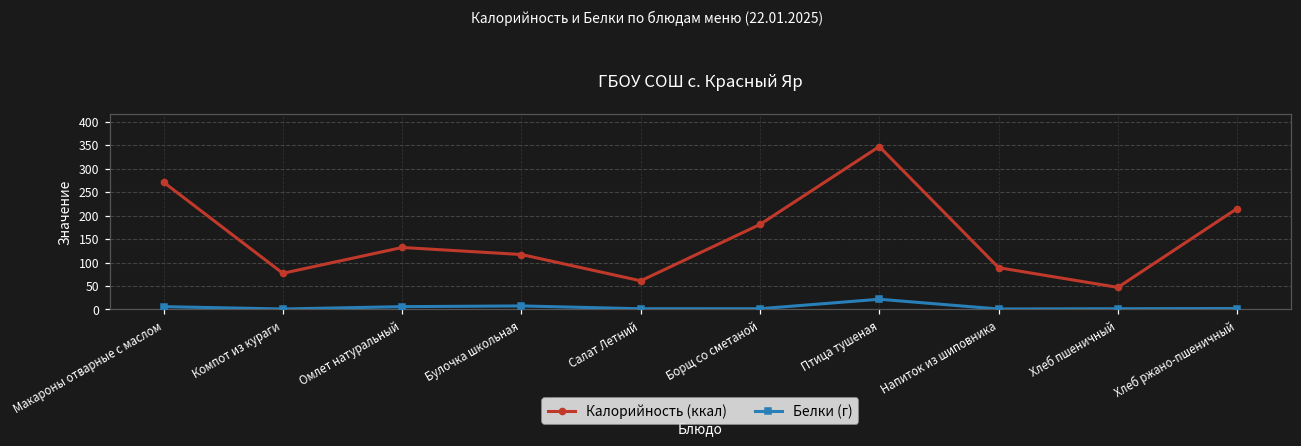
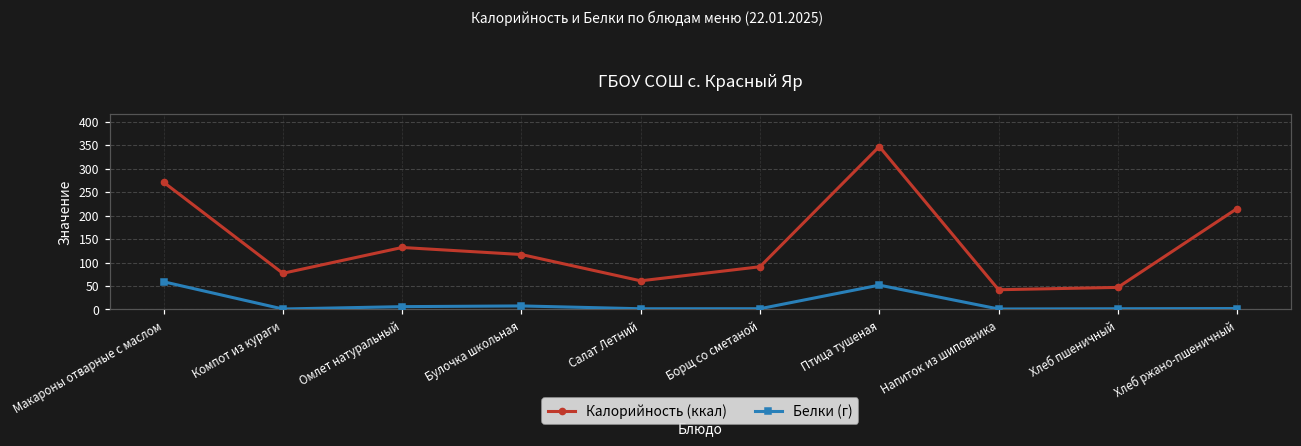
  {
    "Калорийность (ккал)": {
      "Макароны отварные с маслом": 270,
      "Компот из кураги": 80,
      "Омлет натуральный": 130,
      "Булочка школьная": 120,
      "Салат Летний": 60,
-     "Борщ со сметаной": 180,
+     "Борщ со сметаной": 90,
      "Птица тушеная": 350,
-     "Напиток из шиповника": 90,
+     "Напиток из шиповника": 40,
      "Хлеб пшеничный": 50,
      "Хлеб ржано-пшеничный": 220
    },
    "Белки (г)": {
-     "Макароны отварные с маслом": 10,
+     "Макароны отварные с маслом": 60,
      "Компот из кураги": 0,
      "Омлет натуральный": 10,
      "Булочка школьная": 10,
      "Салат Летний": 0,
      "Борщ со сметаной": 0,
-     "Птица тушеная": 20,
+     "Птица тушеная": 50,
      "Напиток из шиповника": 0,
      "Хлеб пшеничный": 0,
      "Хлеб ржано-пшеничный": 0
    }
  }
